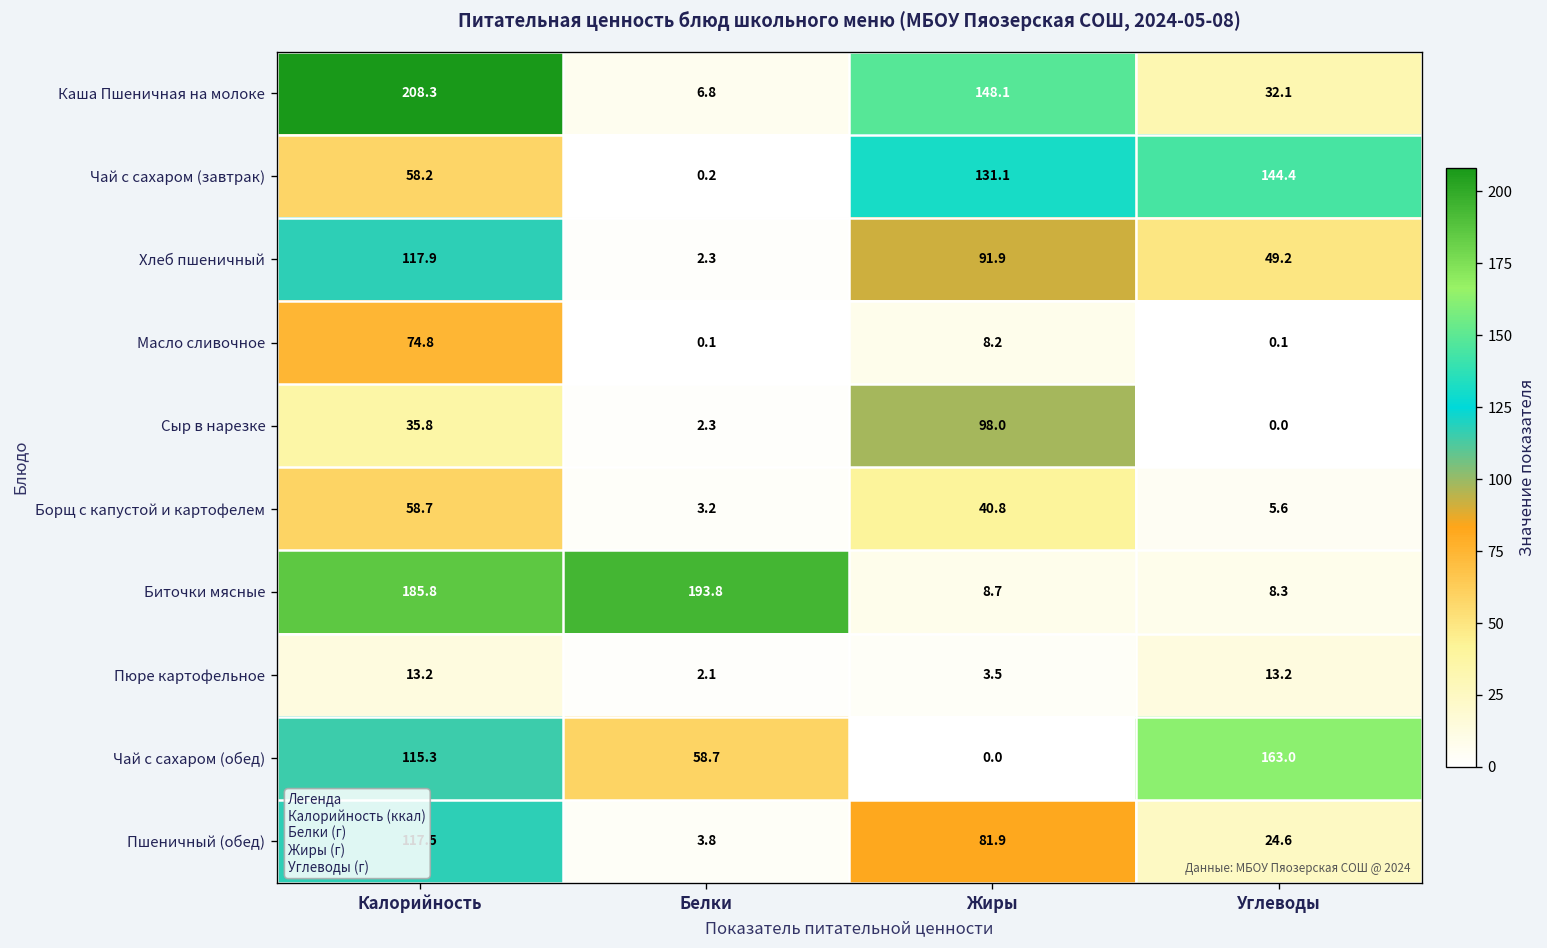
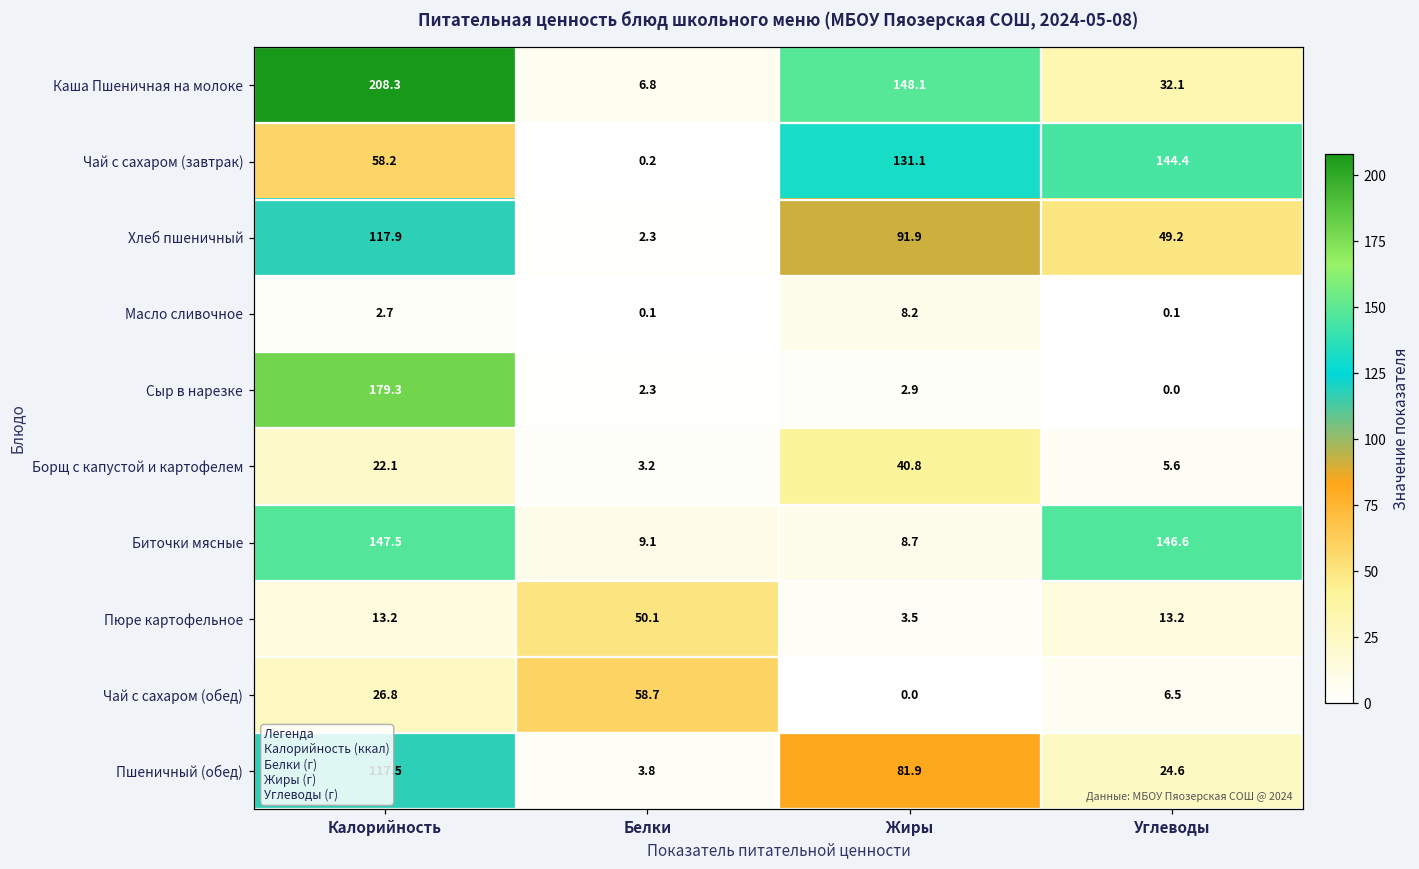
  {
    "Каша Пшеничная на молоке": {
      "Калорийность": 208.3,
      "Белки": 6.8,
      "Жиры": 148.1,
      "Углеводы": 32.1
    },
    "Чай с сахаром (завтрак)": {
      "Калорийность": 58.2,
      "Белки": 0.2,
      "Жиры": 131.1,
      "Углеводы": 144.4
    },
    "Хлеб пшеничный": {
      "Калорийность": 117.9,
      "Белки": 2.3,
      "Жиры": 91.9,
      "Углеводы": 49.2
    },
    "Масло сливочное": {
-     "Калорийность": 74.8,
+     "Калорийность": 2.7,
      "Белки": 0.1,
      "Жиры": 8.2,
      "Углеводы": 0.1
    },
    "Сыр в нарезке": {
-     "Калорийность": 35.8,
+     "Калорийность": 179.3,
      "Белки": 2.3,
-     "Жиры": 98.0,
+     "Жиры": 2.9,
      "Углеводы": 0.0
    },
    "Борщ с капустой и картофелем": {
-     "Калорийность": 58.7,
+     "Калорийность": 22.1,
      "Белки": 3.2,
      "Жиры": 40.8,
      "Углеводы": 5.6
    },
    "Биточки мясные": {
-     "Калорийность": 185.8,
-     "Белки": 193.8,
+     "Калорийность": 147.5,
+     "Белки": 9.1,
      "Жиры": 8.7,
-     "Углеводы": 8.3
+     "Углеводы": 146.6
    },
    "Пюре картофельное": {
      "Калорийность": 13.2,
-     "Белки": 2.1,
+     "Белки": 50.1,
      "Жиры": 3.5,
      "Углеводы": 13.2
    },
    "Чай с сахаром (обед)": {
-     "Калорийность": 115.3,
+     "Калорийность": 26.8,
      "Белки": 58.7,
      "Жиры": 0.0,
-     "Углеводы": 163.0
+     "Углеводы": 6.5
    },
    "Пшеничный (обед)": {
      "Белки": 3.8,
      "Жиры": 81.9
    }
  }
